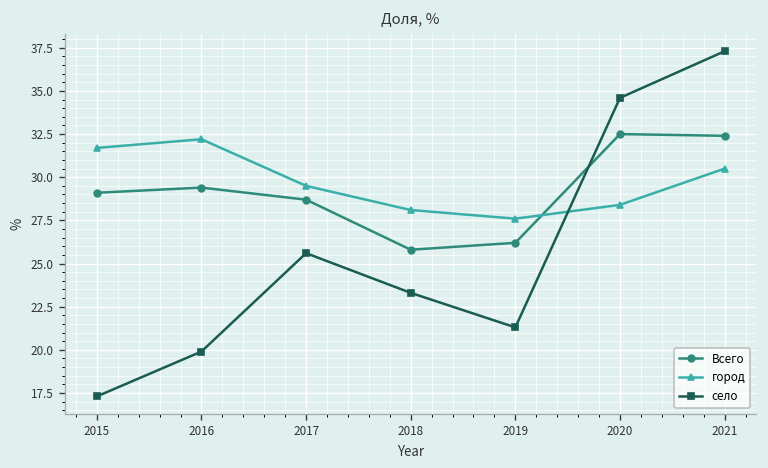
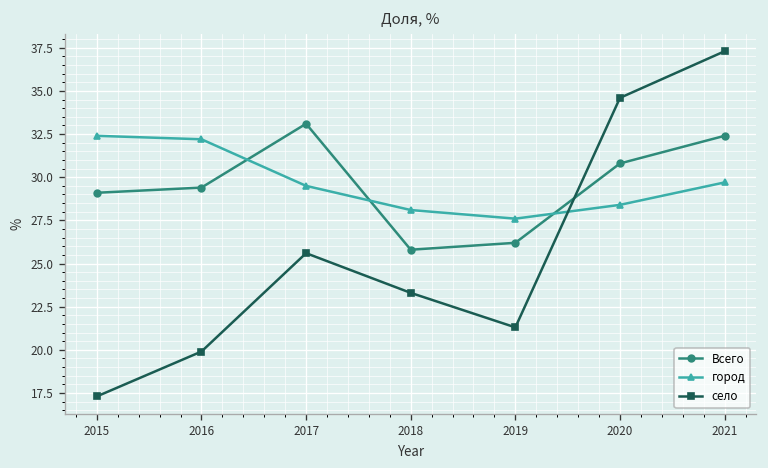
  {
    "Всего": {
      "2015": 29.1,
      "2016": 29.4,
-     "2017": 28.7,
+     "2017": 33.1,
      "2018": 25.8,
      "2019": 26.2,
-     "2020": 32.5,
+     "2020": 30.8,
      "2021": 32.4
    },
    "город": {
-     "2015": 31.7,
+     "2015": 32.4,
      "2016": 32.2,
      "2017": 29.5,
      "2018": 28.1,
      "2019": 27.6,
      "2020": 28.4,
-     "2021": 30.5
+     "2021": 29.7
    },
    "село": {
      "2015": 17.3,
      "2016": 19.9,
      "2017": 25.6,
      "2018": 23.3,
      "2019": 21.3,
      "2020": 34.6,
      "2021": 37.3
    }
  }
